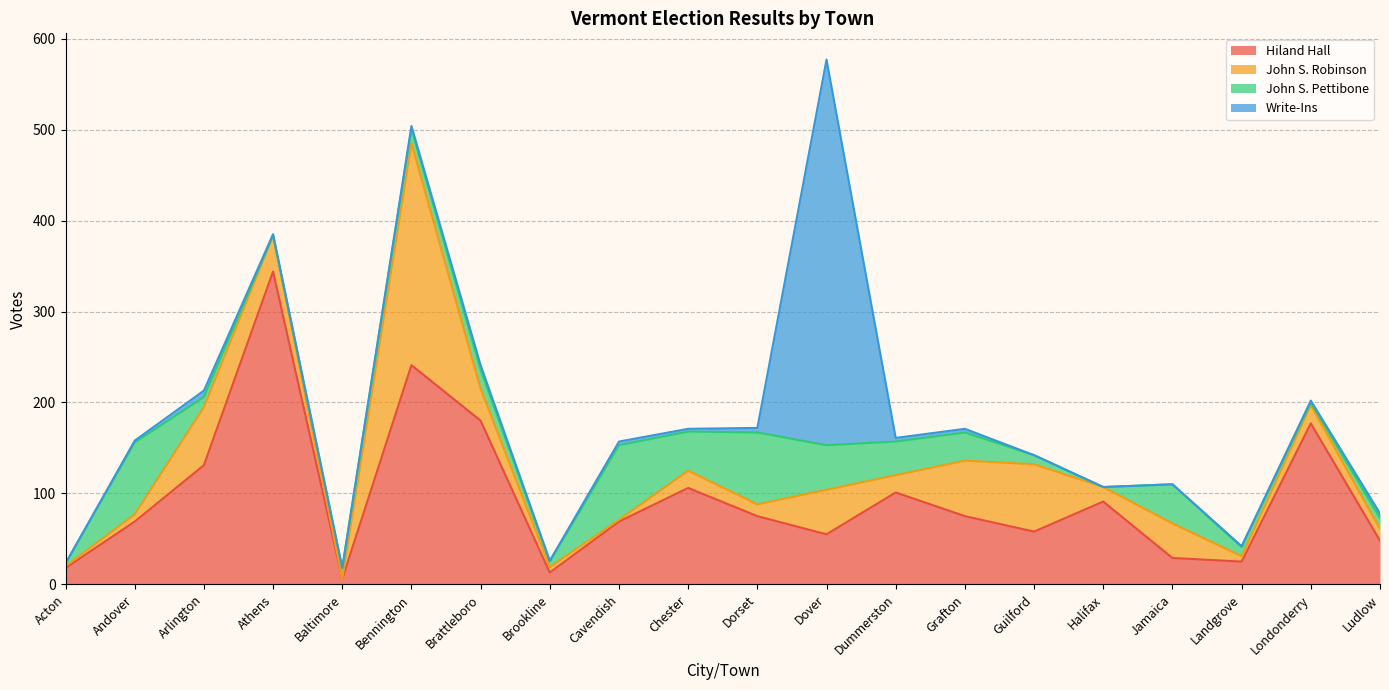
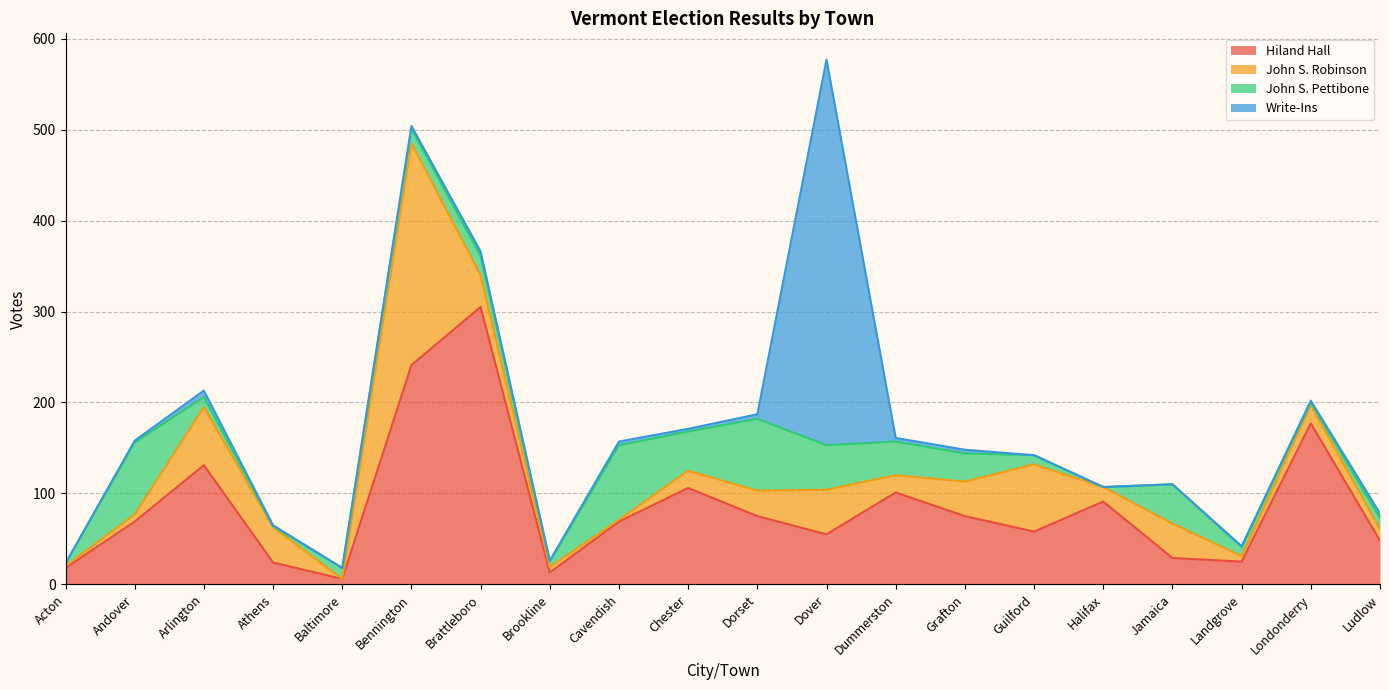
  {
    "Hiland Hall": {
      "Andover": 70,
      "Arlington": 130,
-     "Athens": 340,
+     "Athens": 20,
      "Bennington": 240,
-     "Brattleboro": 180,
+     "Brattleboro": 310,
      "Brookline": 10,
      "Chester": 110,
      "Dorset": 80,
      "Dover": 60,
      "Dummerston": 100,
      "Grafton": 80,
      "Guilford": 60,
      "Halifax": 90,
      "Jamaica": 30,
      "Landgrove": 30,
      "Londonderry": 180,
      "Ludlow": 50
    },
    "John S. Robinson": {
      "Andover": 10,
      "Arlington": 60,
      "Bennington": 240,
      "Brattleboro": 40,
      "Brookline": 10,
      "Chester": 20,
-     "Dorset": 10,
+     "Dorset": 30,
      "Dover": 50,
      "Dummerston": 20,
-     "Grafton": 60,
+     "Grafton": 40,
      "Guilford": 70,
      "Jamaica": 40,
      "Landgrove": 10,
      "Londonderry": 20,
      "Ludlow": 10
    },
    "John S. Pettibone": {
      "Arlington": 10,
      "Bennington": 20,
      "Brattleboro": 20,
      "Cavendish": 80,
      "Chester": 40,
      "Dorset": 80,
      "Dover": 50,
      "Dummerston": 40,
      "Grafton": 30,
      "Ludlow": 10
    },
    "Write-Ins": {
      "Arlington": 10,
      "Bennington": 0,
      "Brattleboro": 10,
      "Cavendish": 0,
      "Chester": 0,
      "Dorset": 10,
      "Dover": 420,
      "Dummerston": 0,
      "Grafton": 0,
      "Ludlow": 10
    }
  }
